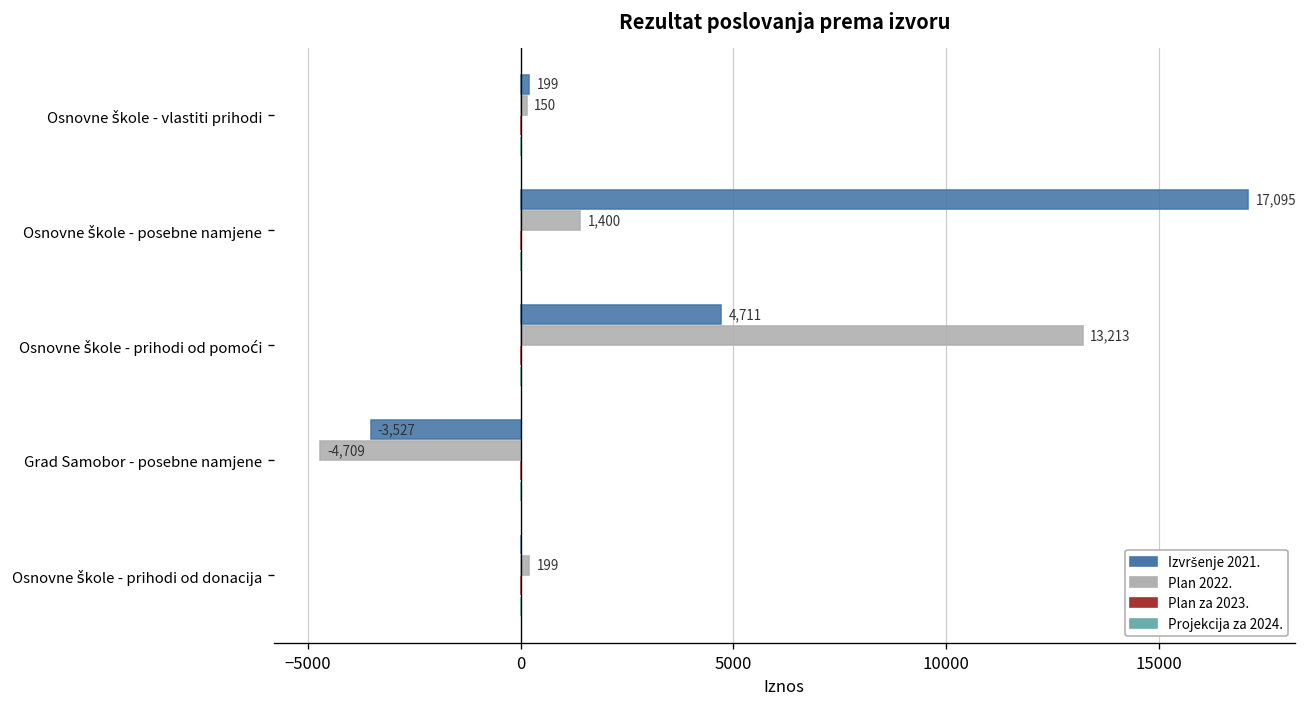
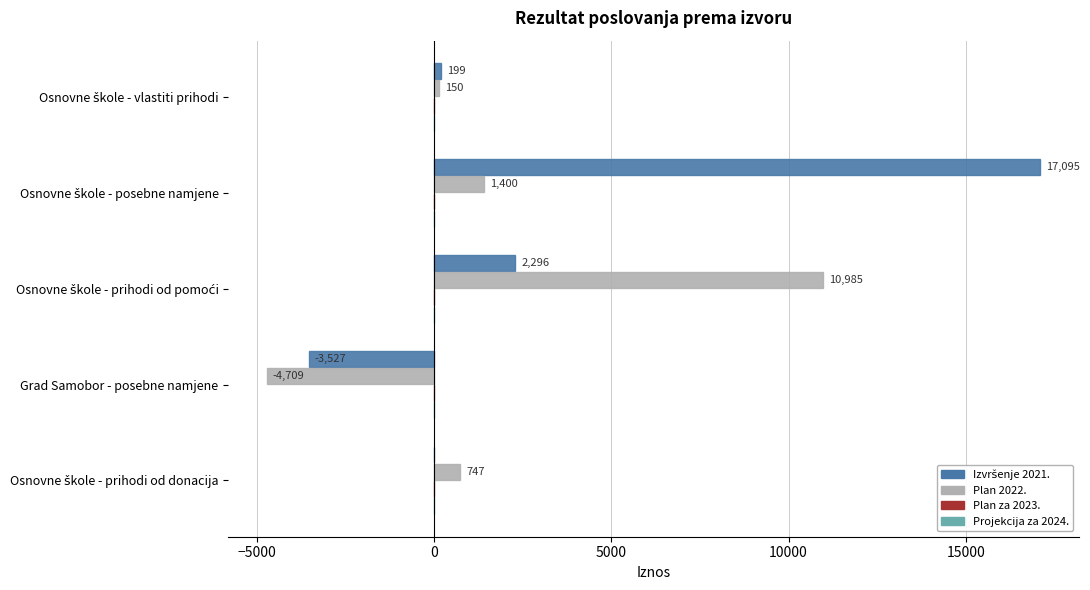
  {
    "Izvršenje 2021.": {
      "Osnovne škole - vlastiti prihodi": "199",
      "Osnovne škole - posebne namjene": "17,095",
-     "Osnovne škole - prihodi od pomoći": "4,711",
+     "Osnovne škole - prihodi od pomoći": "2,296",
      "Grad Samobor - posebne namjene": "-3,527"
    },
    "Plan 2022.": {
      "Osnovne škole - vlastiti prihodi": "150",
      "Osnovne škole - posebne namjene": "1,400",
-     "Osnovne škole - prihodi od pomoći": "13,213",
+     "Osnovne škole - prihodi od pomoći": "10,985",
      "Grad Samobor - posebne namjene": "-4,709",
-     "Osnovne škole - prihodi od donacija": "199"
+     "Osnovne škole - prihodi od donacija": "747"
    },
    "Plan za 2023.": {
      "Osnovne škole - vlastiti prihodi": "0",
      "Osnovne škole - posebne namjene": "0",
      "Osnovne škole - prihodi od pomoći": "0",
      "Grad Samobor - posebne namjene": "0",
      "Osnovne škole - prihodi od donacija": "0"
    },
    "Projekcija za 2024.": {
      "Osnovne škole - vlastiti prihodi": "0",
      "Osnovne škole - posebne namjene": "0",
      "Osnovne škole - prihodi od pomoći": "0",
      "Grad Samobor - posebne namjene": "0",
      "Osnovne škole - prihodi od donacija": "0"
    }
  }
